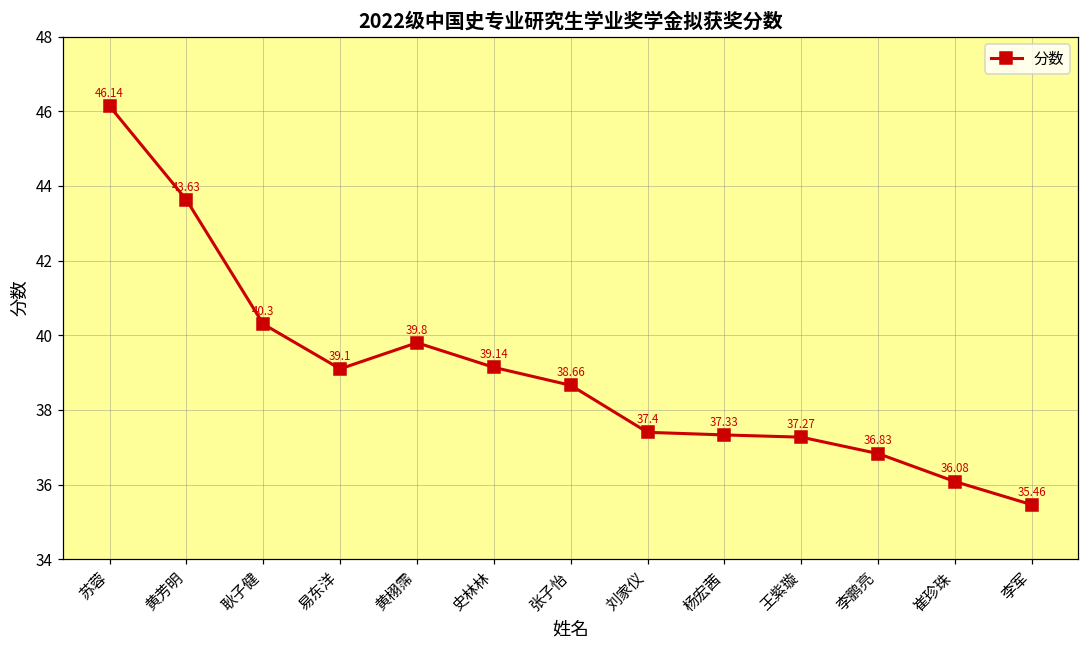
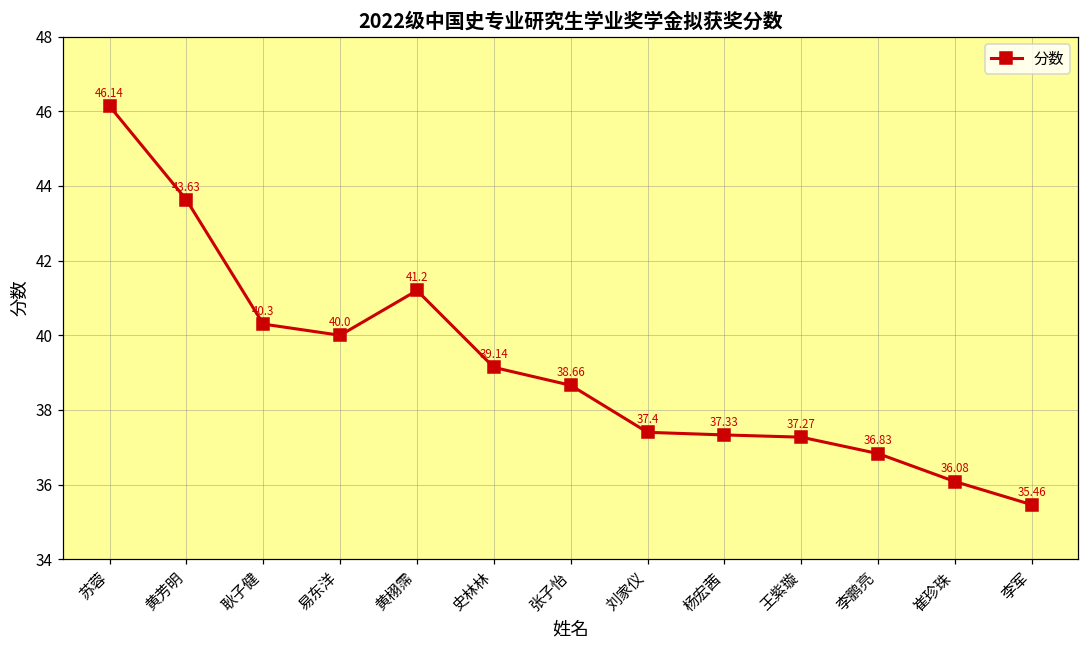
  {
    "苏蓉": 46.14,
    "黄芳明": 43.63,
    "耿子健": 40.3,
-   "易东洋": 39.1,
-   "黄栩霈": 39.8,
+   "易东洋": 40.0,
+   "黄栩霈": 41.2,
    "史林林": 39.14,
    "张子怡": 38.66,
    "刘家仪": 37.4,
    "杨宏茜": 37.33,
    "王紫璇": 37.27,
    "李鹏亮": 36.83,
    "崔珍珠": 36.08,
    "李军": 35.46
  }
